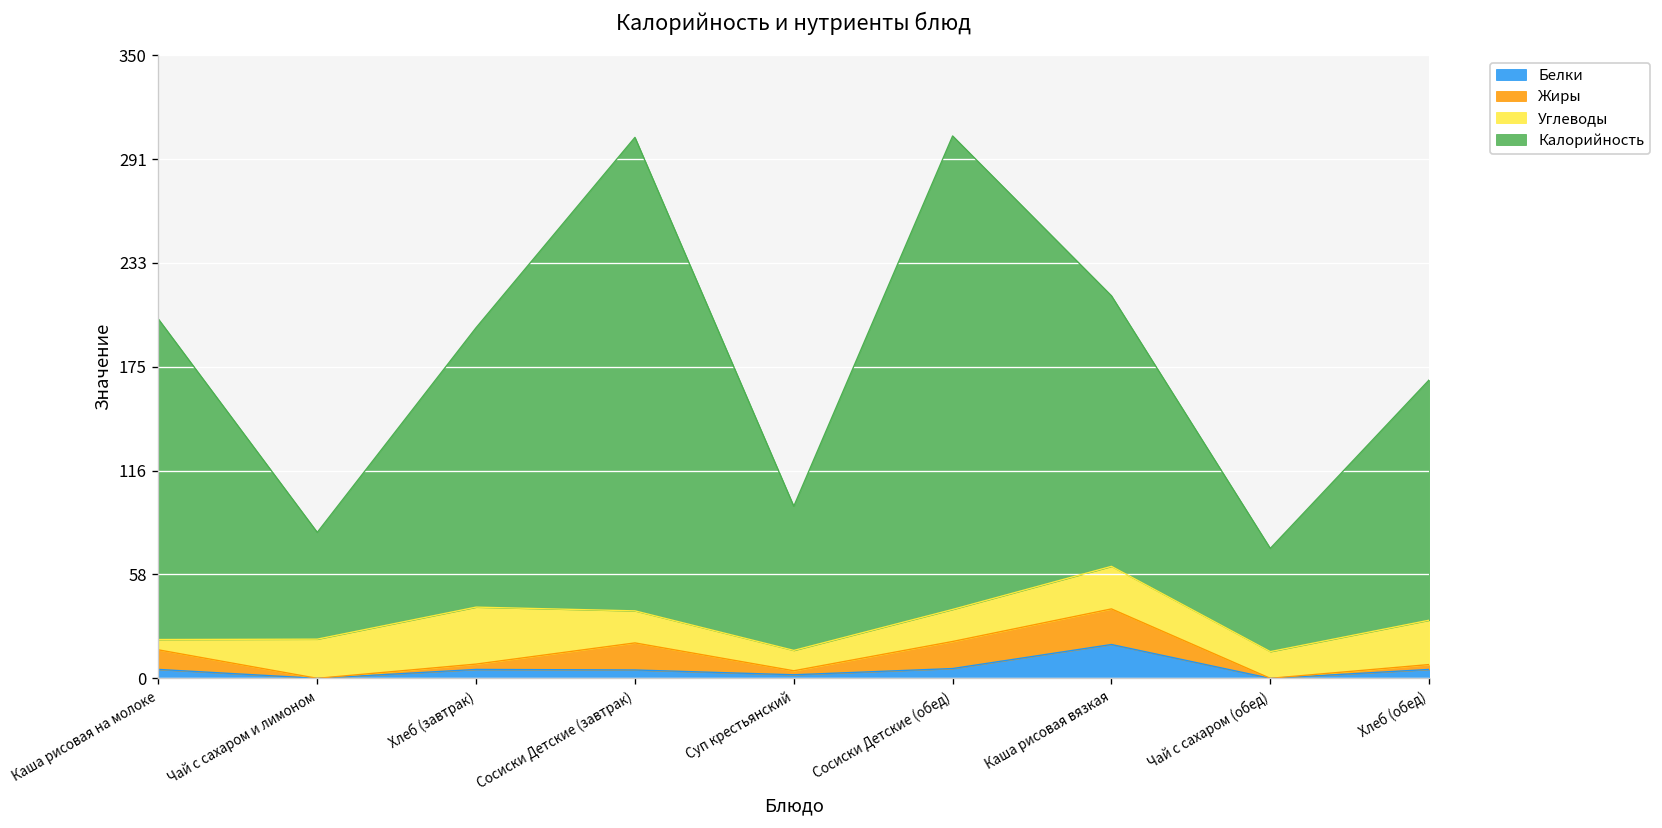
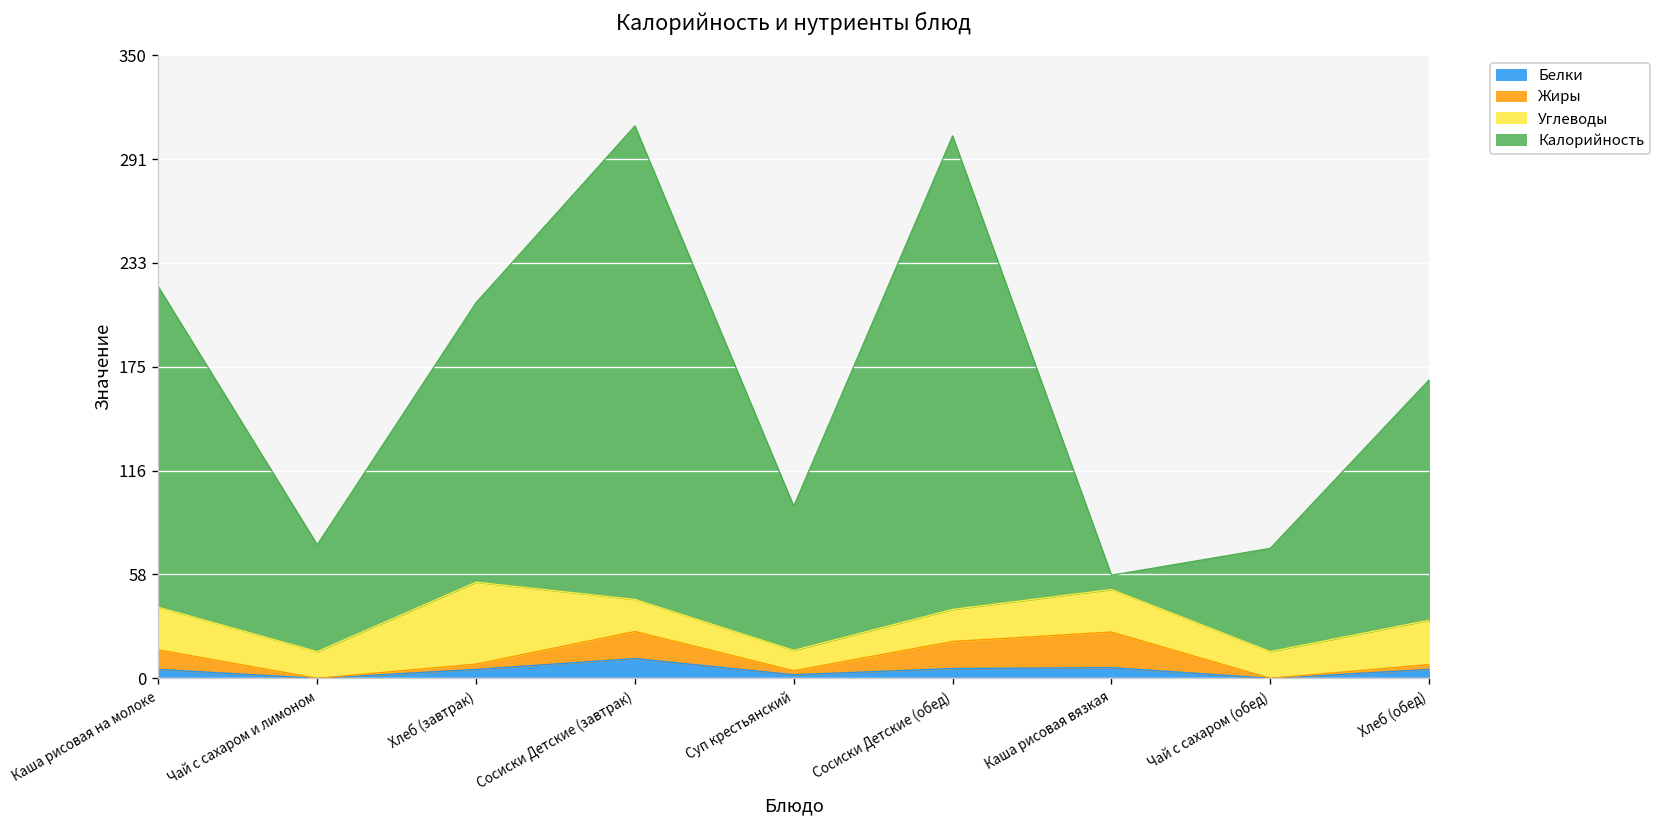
  {
    "Белки": {
      "Каша рисовая на молоке": 5,
      "Хлеб (завтрак)": 5,
-     "Сосиски Детские (завтрак)": 5,
+     "Сосиски Детские (завтрак)": 11,
      "Суп крестьянский": 2,
      "Сосиски Детские (обед)": 6,
-     "Каша рисовая вязкая": 19,
+     "Каша рисовая вязкая": 6,
      "Хлеб (обед)": 5
    },
    "Жиры": {
      "Каша рисовая на молоке": 11,
      "Хлеб (завтрак)": 3,
      "Сосиски Детские (завтрак)": 15,
      "Суп крестьянский": 2,
      "Сосиски Детские (обед)": 15,
      "Каша рисовая вязкая": 20,
      "Хлеб (обед)": 3
    },
    "Углеводы": {
-     "Каша рисовая на молоке": 6,
-     "Чай с сахаром и лимоном": 22,
-     "Хлеб (завтрак)": 32,
+     "Каша рисовая на молоке": 24,
+     "Чай с сахаром и лимоном": 15,
+     "Хлеб (завтрак)": 46,
      "Сосиски Детские (завтрак)": 18,
      "Суп крестьянский": 11,
      "Сосиски Детские (обед)": 18,
      "Каша рисовая вязкая": 24,
      "Чай с сахаром (обед)": 15,
      "Хлеб (обед)": 25
    },
    "Калорийность": {
      "Каша рисовая на молоке": 180,
      "Чай с сахаром и лимоном": 60,
      "Хлеб (завтрак)": 157,
      "Сосиски Детские (завтрак)": 266,
      "Суп крестьянский": 81,
      "Сосиски Детские (обед)": 266,
-     "Каша рисовая вязкая": 152,
+     "Каша рисовая вязкая": 8,
      "Чай с сахаром (обед)": 58,
      "Хлеб (обед)": 135
    }
  }
